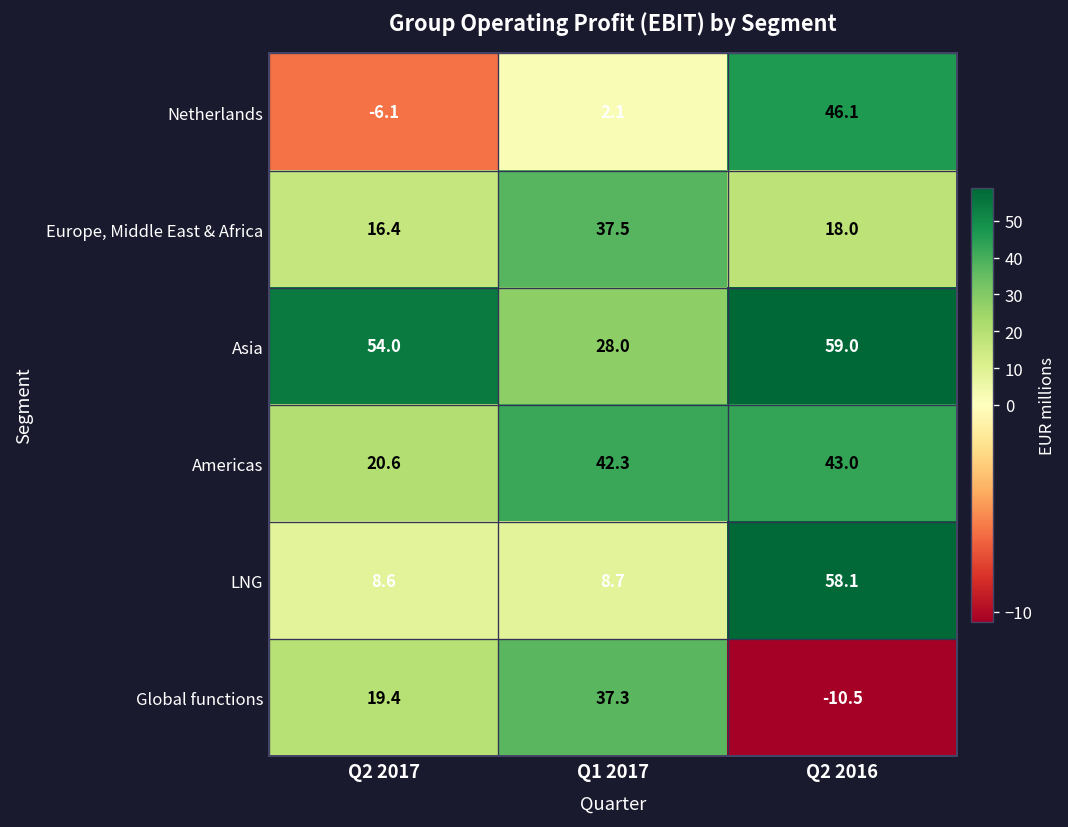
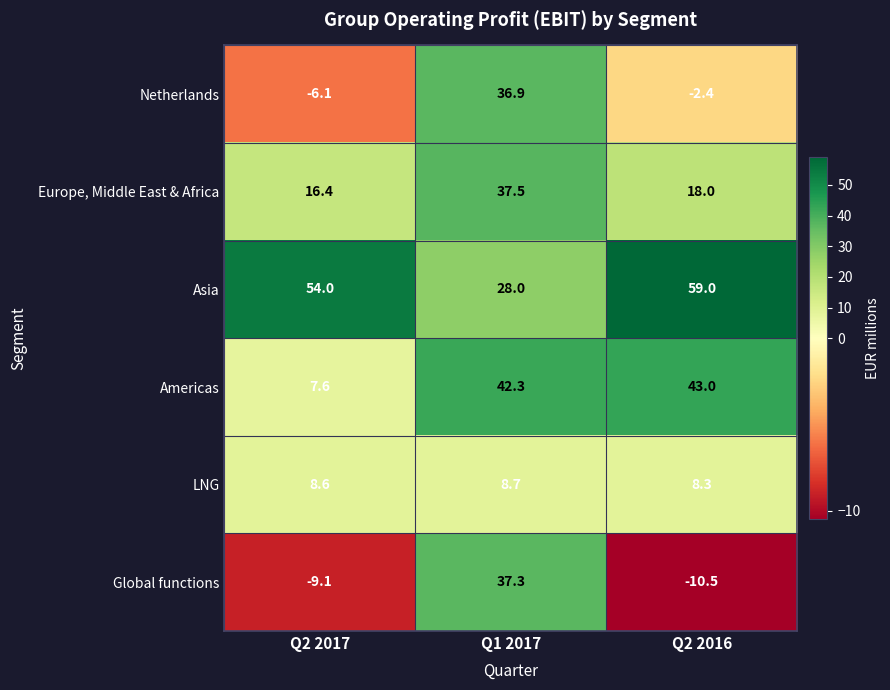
  {
    "Netherlands": {
      "Q2 2017": -6.1,
-     "Q1 2017": 2.1,
-     "Q2 2016": 46.1
+     "Q1 2017": 36.9,
+     "Q2 2016": -2.4
    },
    "Europe, Middle East & Africa": {
      "Q2 2017": 16.4,
      "Q1 2017": 37.5,
      "Q2 2016": 18.0
    },
    "Asia": {
      "Q2 2017": 54.0,
      "Q1 2017": 28.0,
      "Q2 2016": 59.0
    },
    "Americas": {
-     "Q2 2017": 20.6,
+     "Q2 2017": 7.6,
      "Q1 2017": 42.3,
      "Q2 2016": 43.0
    },
    "LNG": {
      "Q2 2017": 8.6,
      "Q1 2017": 8.7,
-     "Q2 2016": 58.1
+     "Q2 2016": 8.3
    },
    "Global functions": {
-     "Q2 2017": 19.4,
+     "Q2 2017": -9.1,
      "Q1 2017": 37.3,
      "Q2 2016": -10.5
    }
  }
